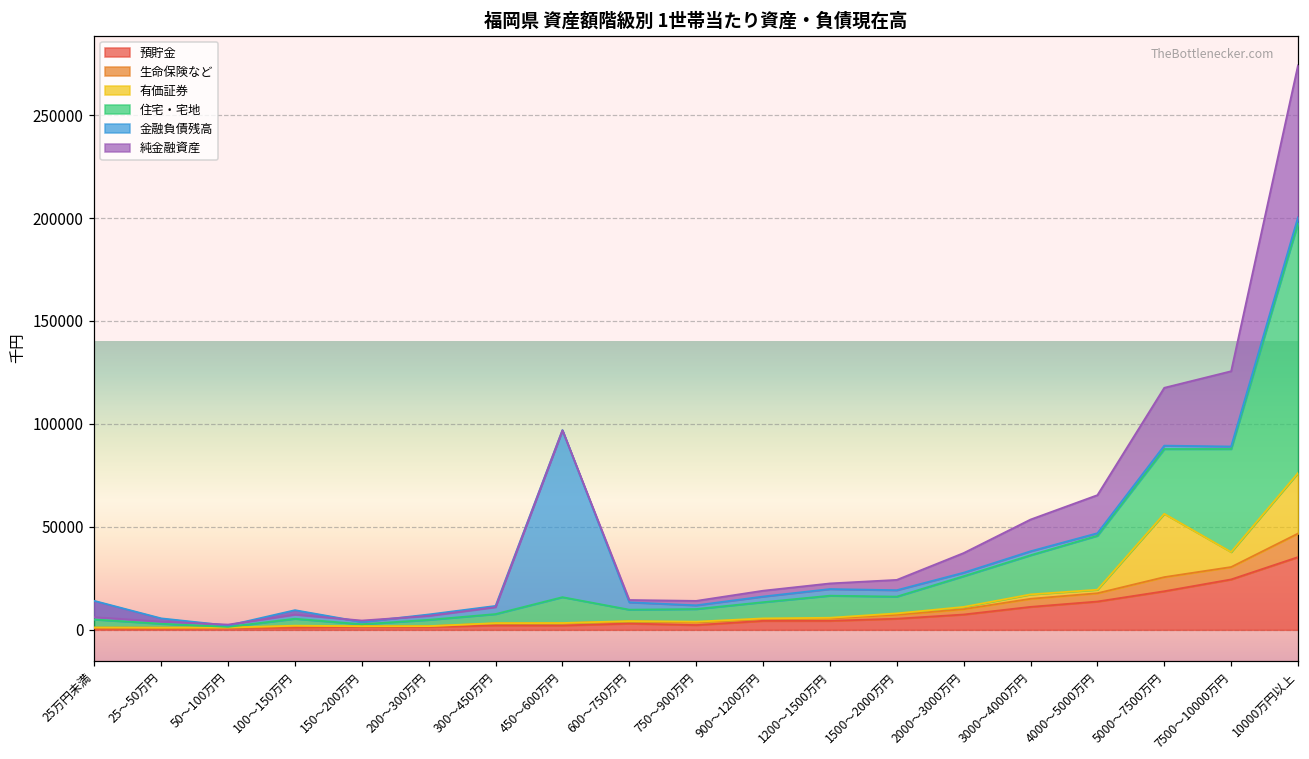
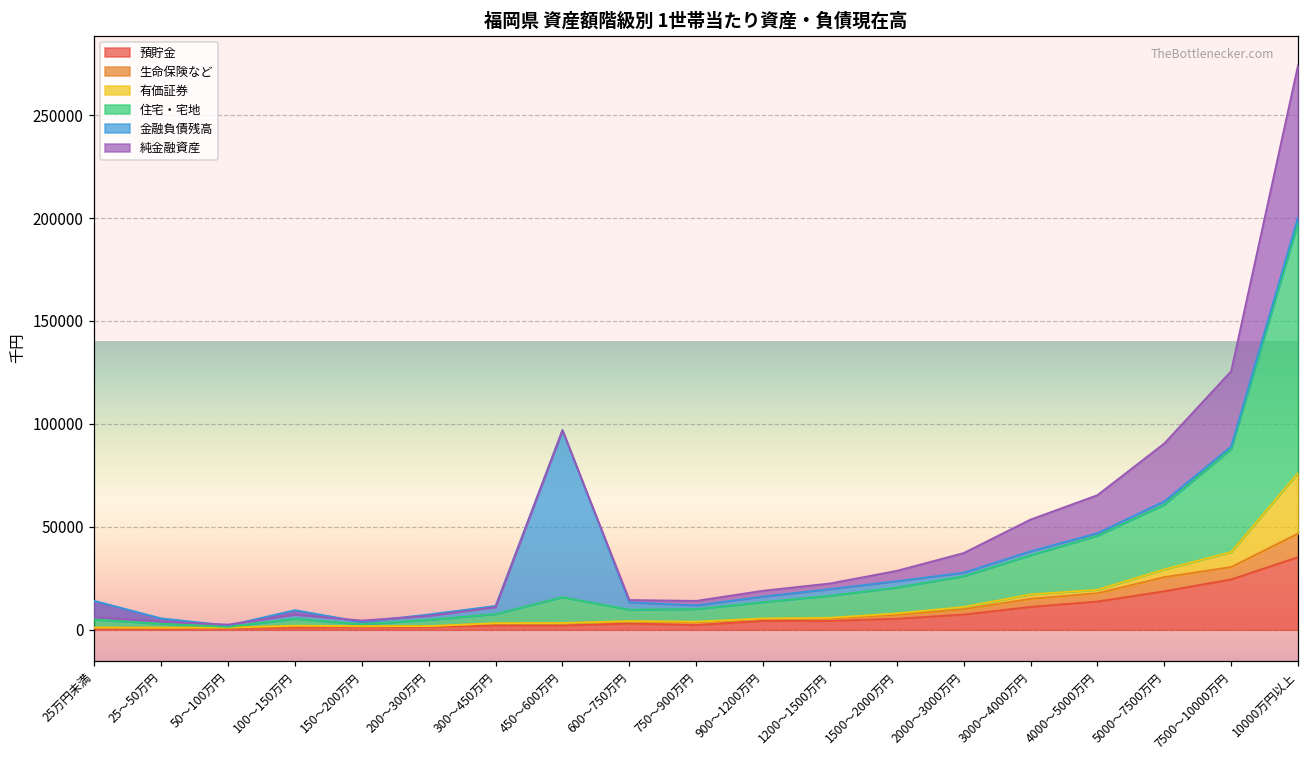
  {
    "有価証券": {
      "3000～4000万円": 2000,
      "4000～5000万円": 2000,
-     "5000～7500万円": 31000,
+     "5000～7500万円": 4000,
      "7500～10000万円": 7000,
      "10000万円以上": 29000
    },
    "住宅・宅地": {
      "100～150万円": 3000,
      "200～300万円": 3000,
      "300～450万円": 4000,
      "450～600万円": 13000,
      "600～750万円": 6000,
      "750～900万円": 6000,
      "900～1200万円": 8000,
      "1200～1500万円": 11000,
-     "1500～2000万円": 8000,
+     "1500～2000万円": 13000,
      "2000～3000万円": 15000,
      "3000～4000万円": 19000,
      "5000～7500万円": 31000,
      "10000万円以上": 121000
    },
    "金融負債残高": {
      "750～900万円": 2000,
      "900～1200万円": 3000,
      "1200～1500万円": 3000,
      "1500～2000万円": 3000,
      "2000～3000万円": 2000,
      "3000～4000万円": 2000,
      "5000～7500万円": 2000,
      "10000万円以上": 3000
    }
  }
